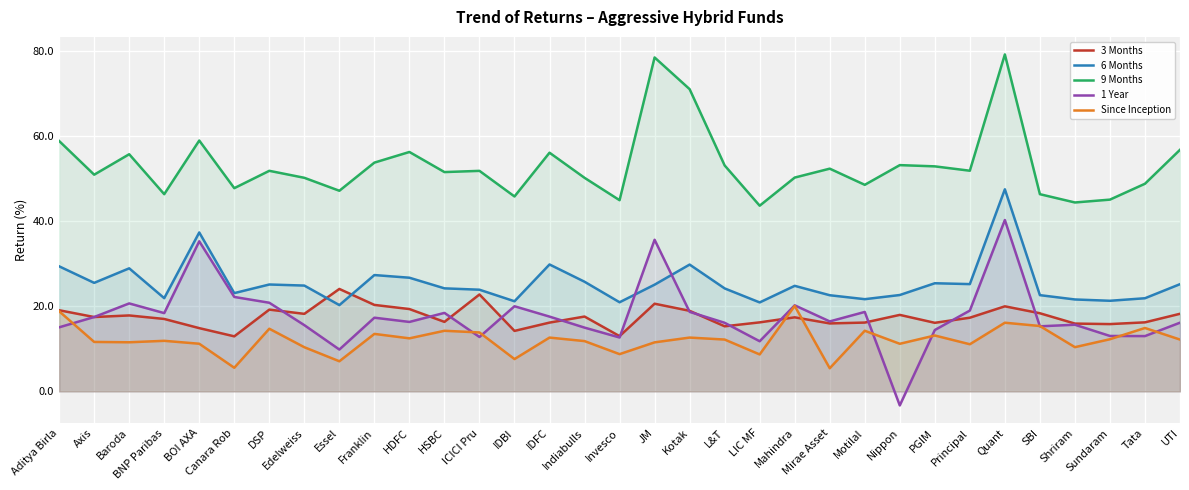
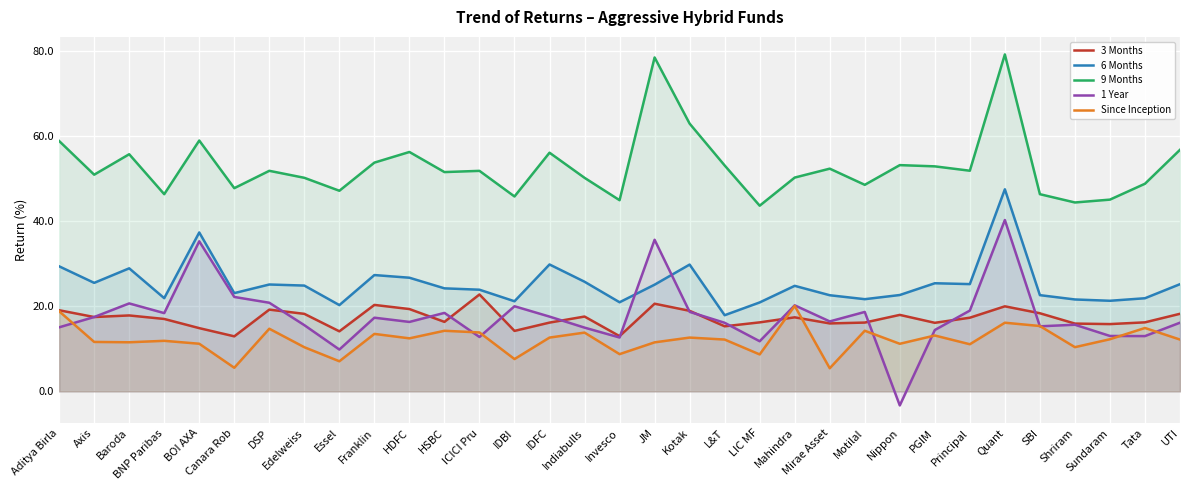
  {
    "3 Months": {
      "Baroda": 18,
      "BNP Paribas": 17,
      "BOI AXA": 15,
      "Canara Rob": 13,
      "DSP": 19,
      "Edelweiss": 18,
-     "Essel": 24,
+     "Essel": 14,
      "Franklin": 20,
      "HDFC": 19,
      "HSBC": 16,
      "ICICI Pru": 23,
      "IDBI": 14,
      "IDFC": 16,
      "Indiabulls": 18,
      "JM": 21,
      "L&T": 15,
      "LIC MF": 16,
      "Mahindra": 17,
      "Motilal": 16,
      "Nippon": 18,
      "PGIM": 16,
      "Principal": 17,
      "Quant": 20,
      "SBI": 18,
      "Sundaram": 16,
      "Tata": 16,
      "UTI": 18
    },
    "6 Months": {
      "Aditya Birla": 29,
      "Axis": 26,
      "Baroda": 29,
      "BNP Paribas": 22,
      "BOI AXA": 37,
      "Canara Rob": 23,
      "DSP": 25,
      "Edelweiss": 25,
      "Essel": 20,
      "Franklin": 27,
      "HDFC": 27,
      "HSBC": 24,
      "ICICI Pru": 24,
      "IDBI": 21,
      "IDFC": 30,
      "Indiabulls": 26,
      "Invesco": 21,
      "JM": 25,
      "Kotak": 30,
-     "L&T": 24,
+     "L&T": 18,
      "LIC MF": 21,
      "Mahindra": 25,
      "Mirae Asset": 23,
      "Motilal": 22,
      "Nippon": 23,
      "PGIM": 25,
      "Principal": 25,
      "Quant": 47,
      "SBI": 23,
      "Shriram": 22,
      "Sundaram": 21,
      "Tata": 22,
      "UTI": 25
    },
    "9 Months": {
      "Aditya Birla": 59,
      "Axis": 51,
      "Baroda": 56,
      "BNP Paribas": 46,
      "BOI AXA": 59,
      "Canara Rob": 48,
      "DSP": 52,
      "Edelweiss": 50,
      "Essel": 47,
      "Franklin": 54,
      "HDFC": 56,
      "HSBC": 52,
      "ICICI Pru": 52,
      "IDBI": 46,
      "IDFC": 56,
      "Indiabulls": 50,
      "Invesco": 45,
      "JM": 78,
-     "Kotak": 71,
+     "Kotak": 63,
      "L&T": 53,
      "LIC MF": 44,
      "Mahindra": 50,
      "Mirae Asset": 52,
      "Motilal": 49,
      "Nippon": 53,
      "PGIM": 53,
      "Principal": 52,
      "Quant": 79,
      "SBI": 46,
      "Shriram": 44,
      "Sundaram": 45,
      "Tata": 49,
      "UTI": 57
    },
    "Since Inception": {
      "Axis": 12,
      "Baroda": 12,
      "BNP Paribas": 12,
      "BOI AXA": 11,
      "Canara Rob": 6,
      "DSP": 15,
      "Edelweiss": 10,
      "Essel": 7,
      "Franklin": 14,
      "HDFC": 12,
      "HSBC": 14,
      "ICICI Pru": 14,
      "IDBI": 8,
      "IDFC": 13,
-     "Indiabulls": 12,
+     "Indiabulls": 14,
      "Invesco": 9,
      "JM": 12,
      "Kotak": 13,
      "L&T": 12,
      "LIC MF": 9,
      "Mirae Asset": 5,
      "Motilal": 14,
      "Nippon": 11,
      "PGIM": 13,
      "Principal": 11,
      "Quant": 16,
      "Shriram": 10,
      "Sundaram": 12,
      "Tata": 15,
      "UTI": 12
    }
  }
